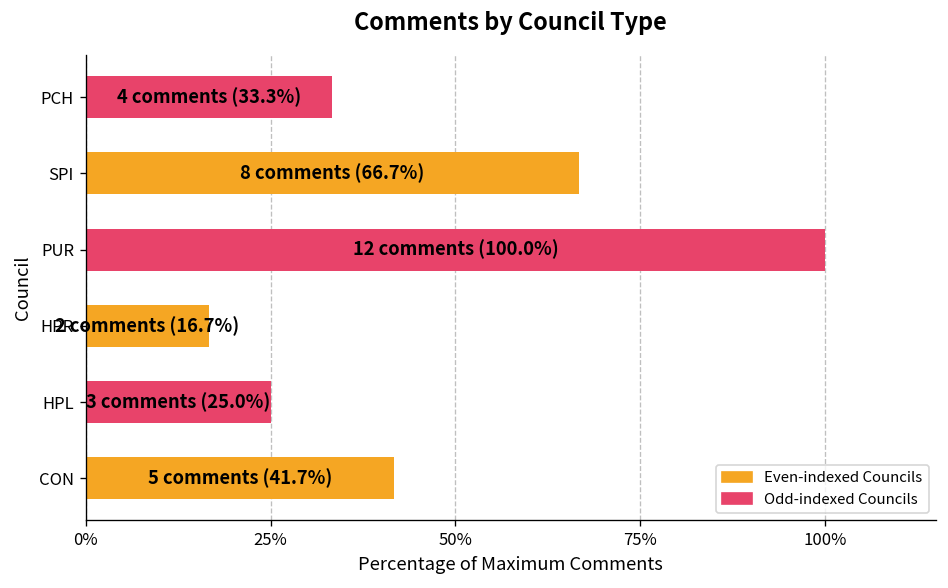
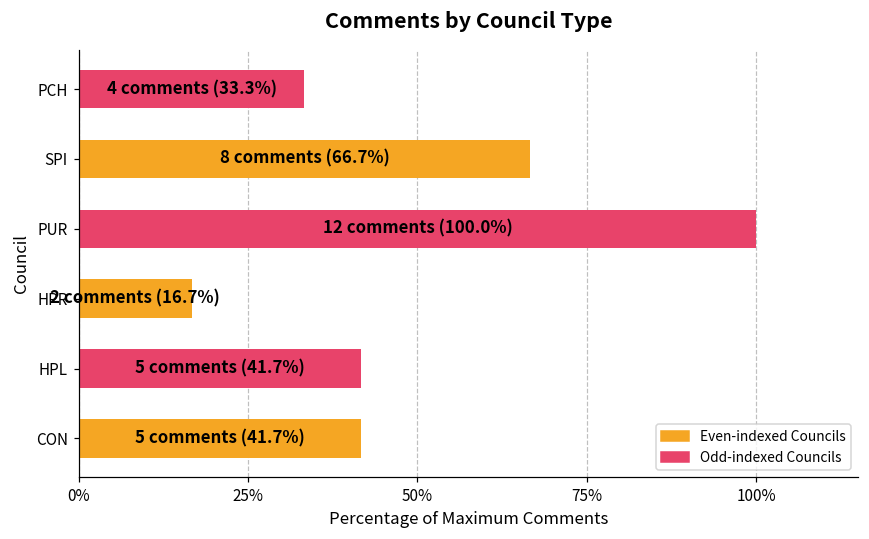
  {
    "PCH": "(33.3%)",
    "SPI": "(66.7%)",
    "PUR": "(100.0%)",
    "HPR": "(16.7%)",
-   "HPL": "3 comments (25.0%)",
+   "HPL": "5 comments (41.7%)",
    "CON": "(41.7%)"
  }
